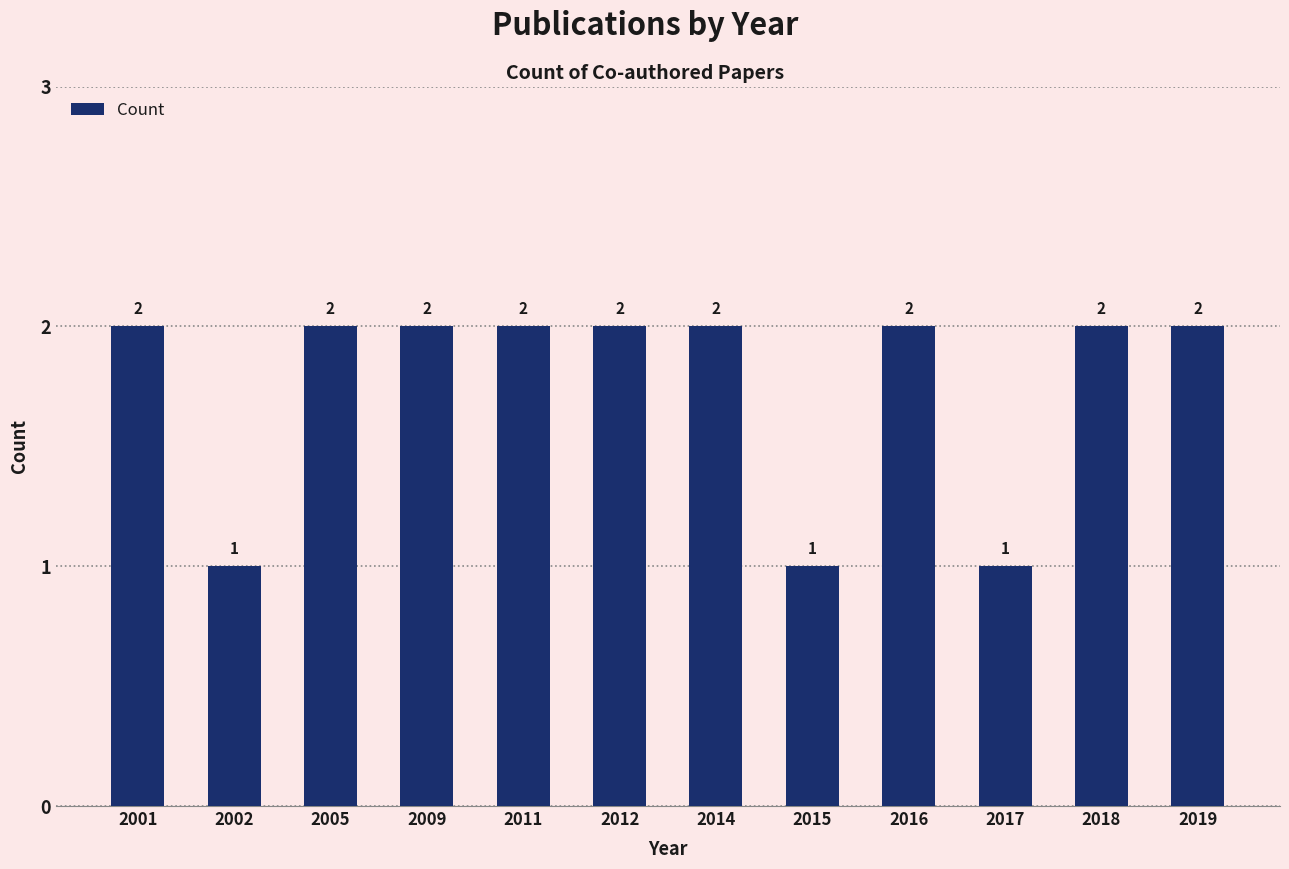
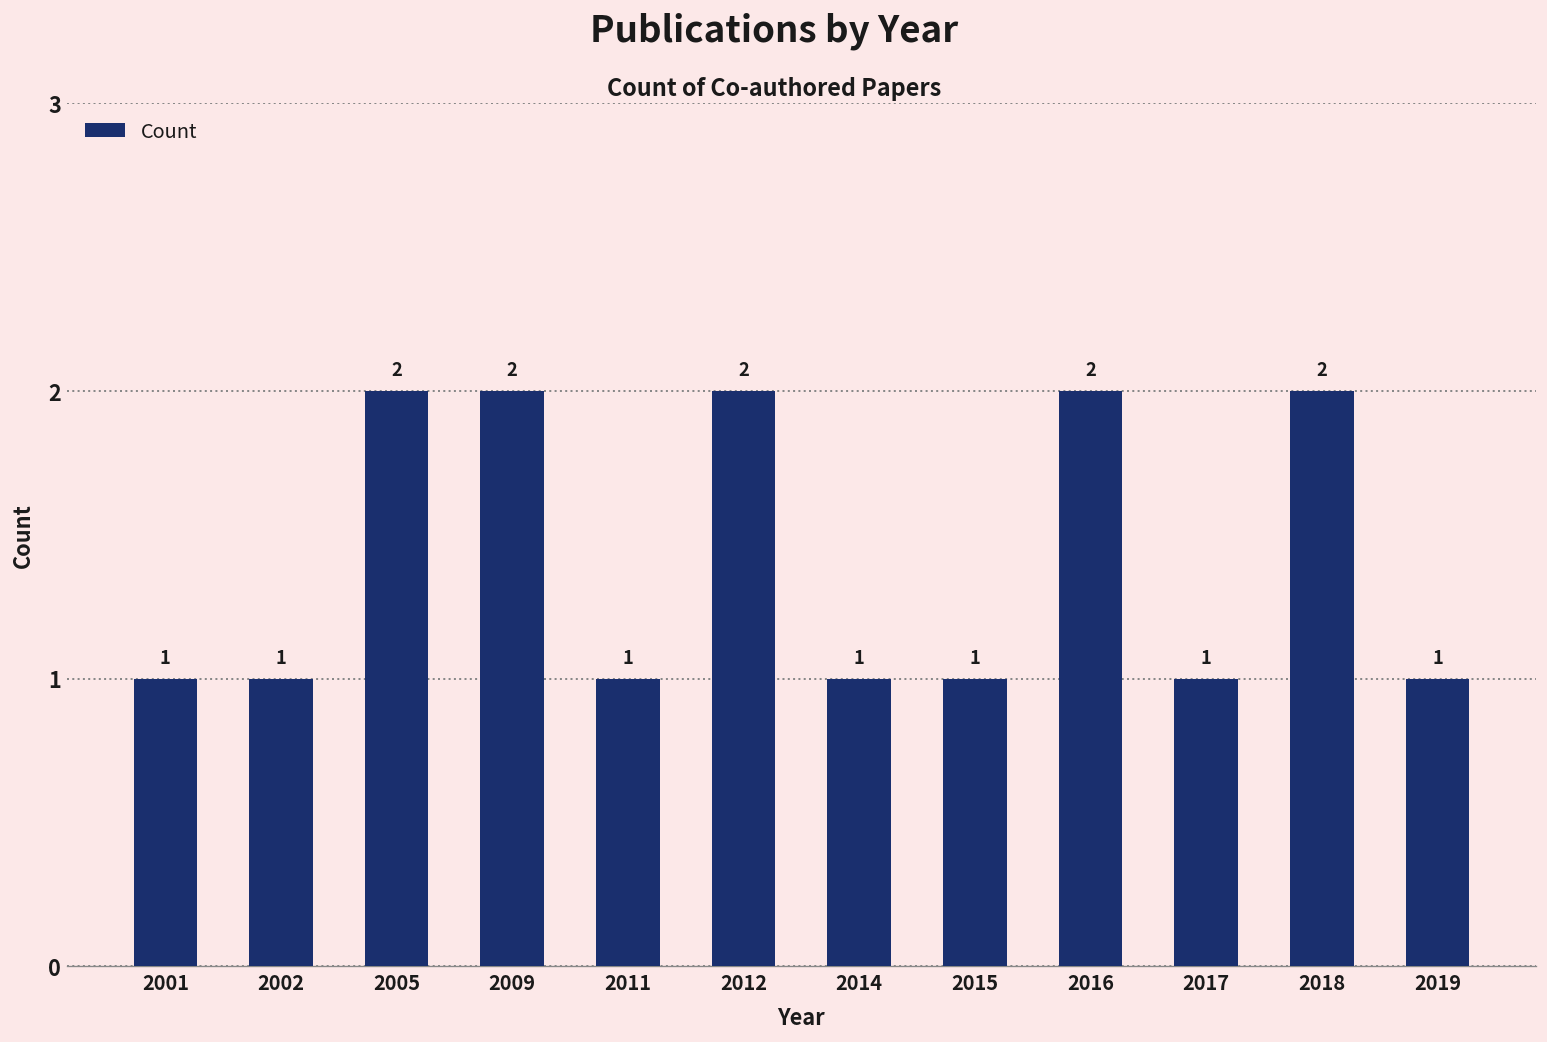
  {
-   "2001": 2,
+   "2001": 1,
    "2002": 1,
    "2005": 2,
    "2009": 2,
-   "2011": 2,
+   "2011": 1,
    "2012": 2,
-   "2014": 2,
+   "2014": 1,
    "2015": 1,
    "2016": 2,
    "2017": 1,
    "2018": 2,
-   "2019": 2
+   "2019": 1
  }
